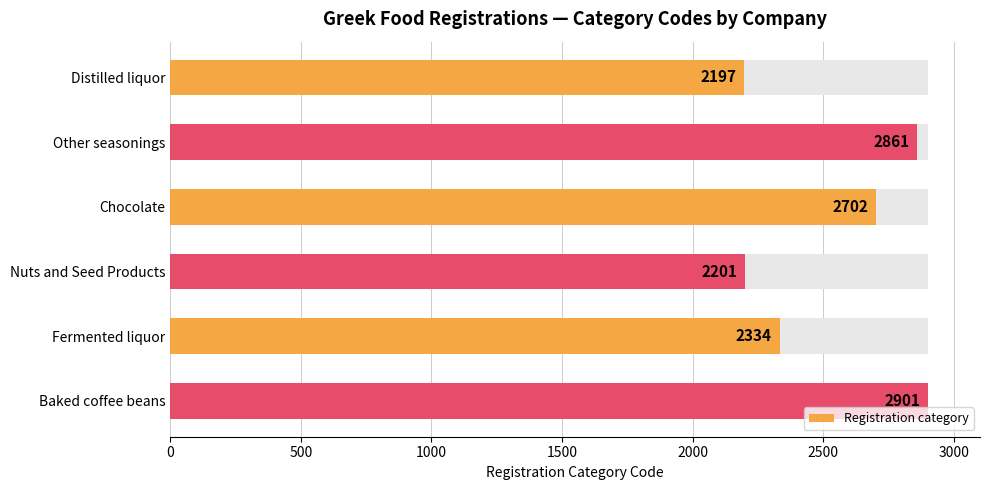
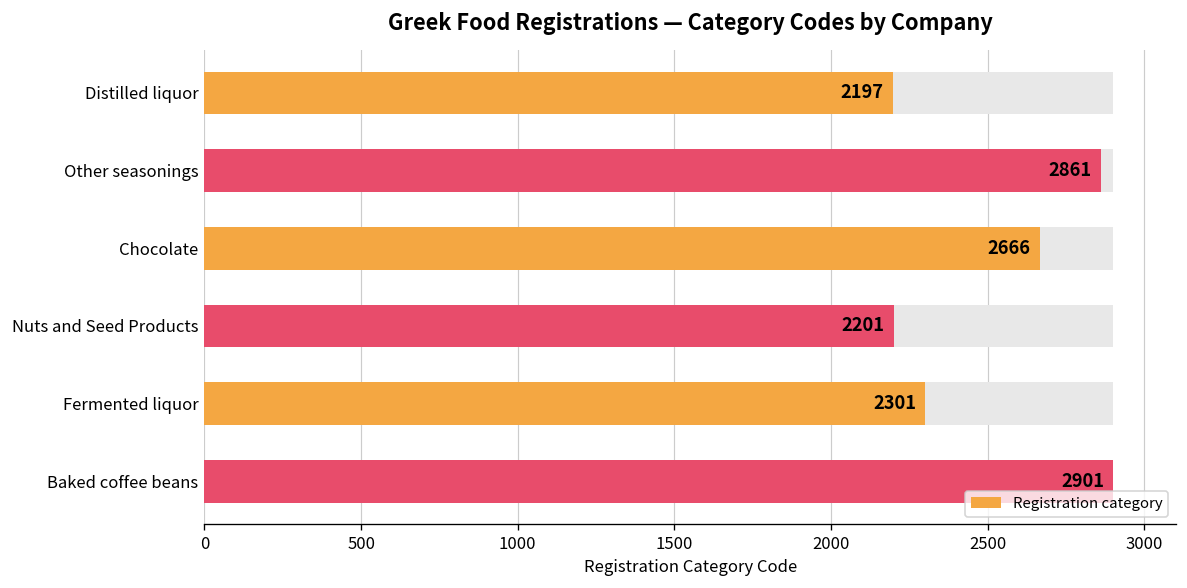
  {
    "Registration category": {
-     "Chocolate": 2702,
-     "Fermented liquor": 2334
+     "Chocolate": 2666,
+     "Fermented liquor": 2301
    }
  }
